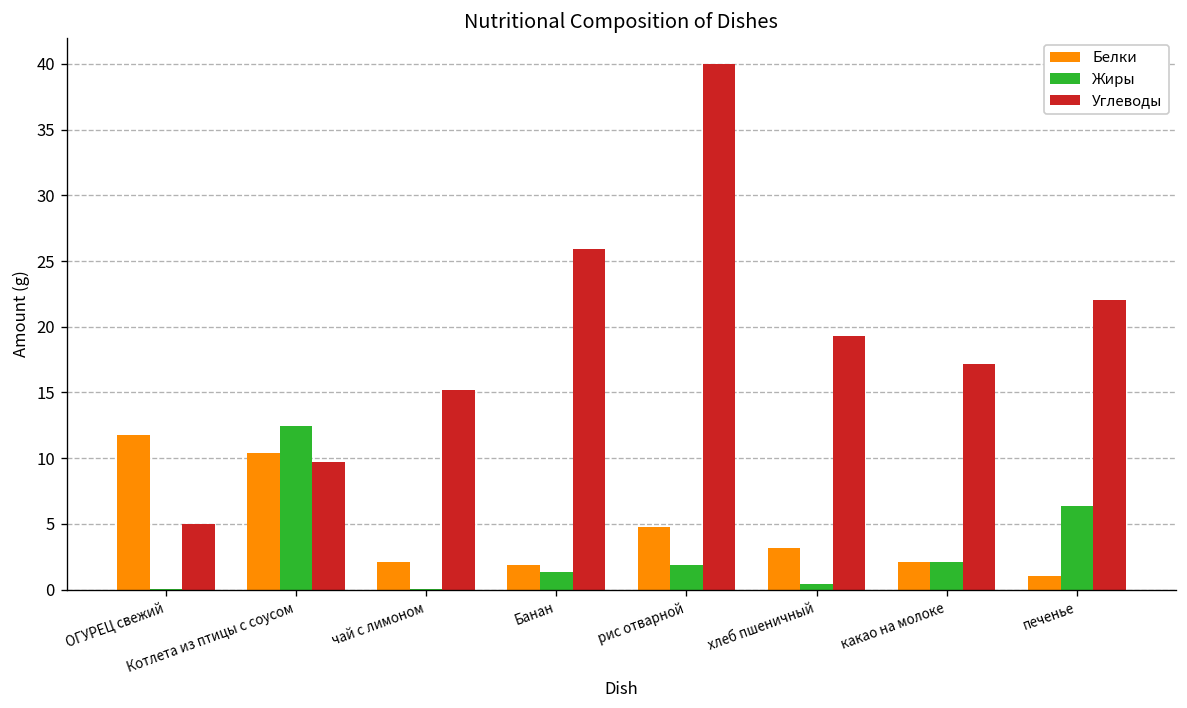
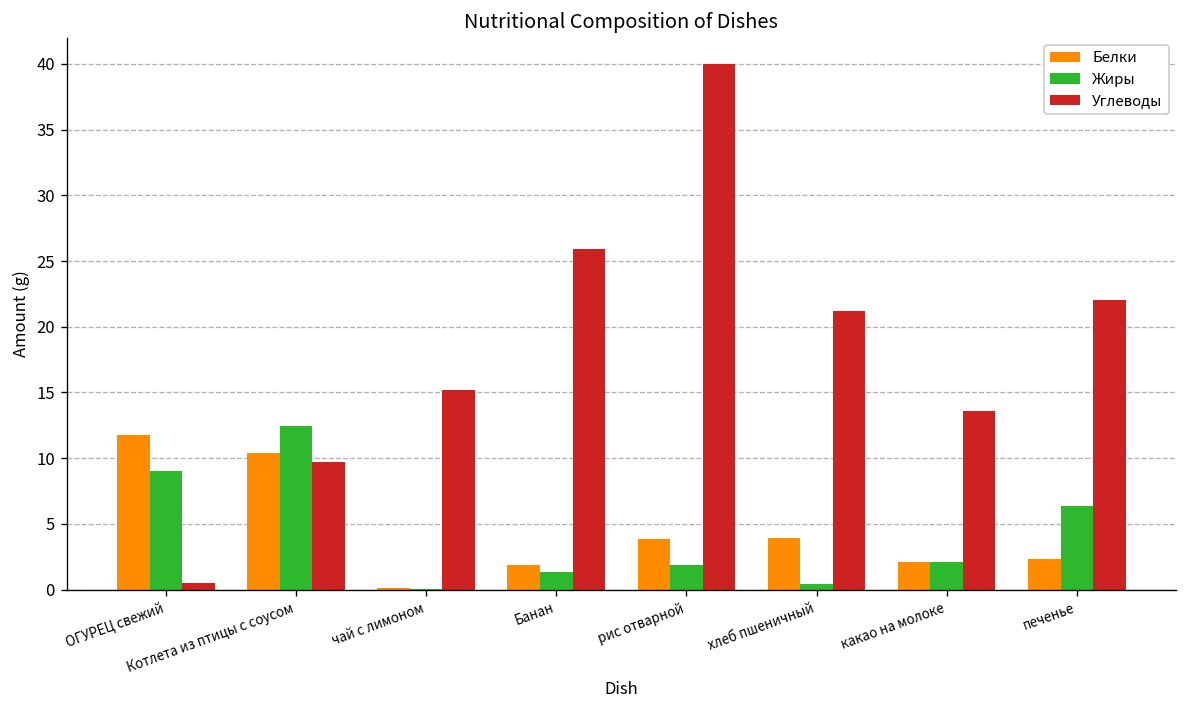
  {
    "Белки": {
      "ОГУРЕЦ свежий": 11.8,
      "Котлета из птицы с соусом": 10.4,
-     "чай с лимоном": 2.1,
+     "чай с лимоном": 0.1,
      "Банан": 1.9,
-     "рис отварной": 4.8,
-     "хлеб пшеничный": 3.2,
+     "рис отварной": 3.8,
+     "хлеб пшеничный": 3.9,
      "какао на молоке": 2.1,
-     "печенье": 1.1
+     "печенье": 2.3
    },
    "Жиры": {
-     "ОГУРЕЦ свежий": 0.0,
+     "ОГУРЕЦ свежий": 9.0,
      "Котлета из птицы с соусом": 12.4,
      "Банан": 1.3,
      "рис отварной": 1.9,
      "хлеб пшеничный": 0.4,
      "какао на молоке": 2.1,
      "печенье": 6.4
    },
    "Углеводы": {
-     "ОГУРЕЦ свежий": 5.0,
+     "ОГУРЕЦ свежий": 0.5,
      "Котлета из птицы с соусом": 9.7,
      "чай с лимоном": 15.2,
      "Банан": 25.9,
      "рис отварной": 40.0,
-     "хлеб пшеничный": 19.3,
-     "какао на молоке": 17.2,
+     "хлеб пшеничный": 21.2,
+     "какао на молоке": 13.6,
      "печенье": 22.0
    }
  }
